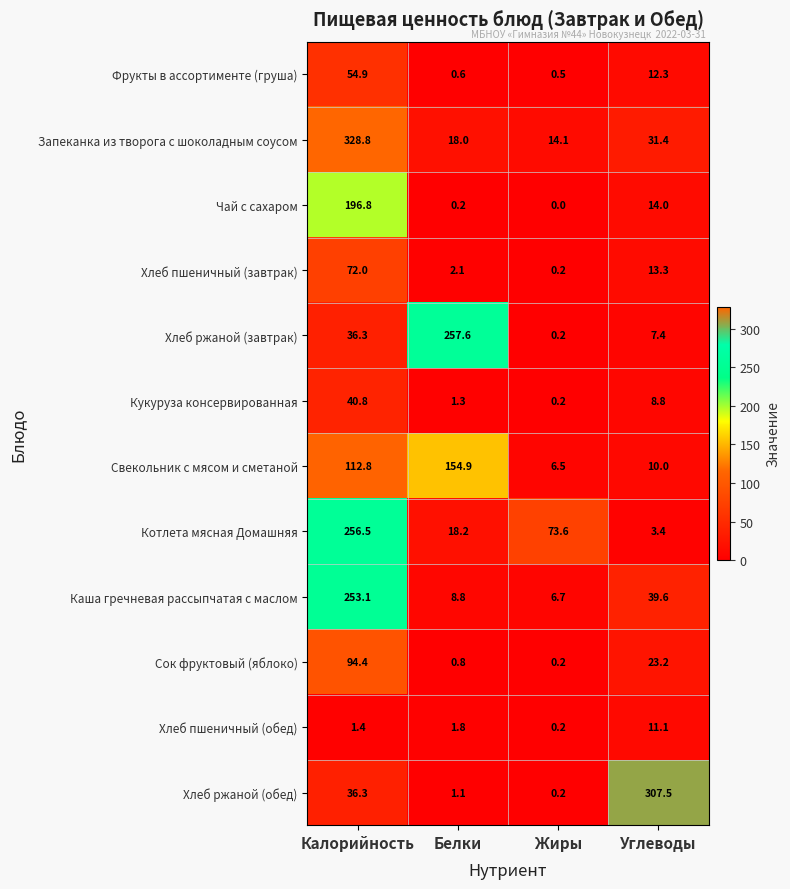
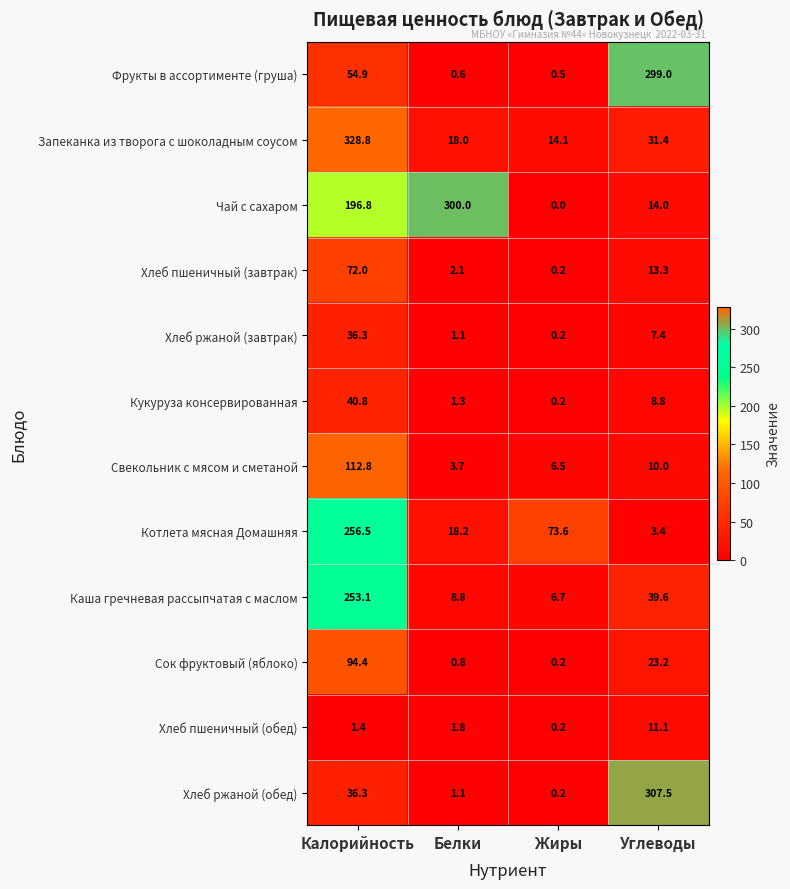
  {
    "Фрукты в ассортименте (груша)": {
      "Калорийность": 54.9,
      "Белки": 0.6,
      "Жиры": 0.5,
-     "Углеводы": 12.3
+     "Углеводы": 299.0
    },
    "Запеканка из творога с шоколадным соусом": {
      "Калорийность": 328.8,
      "Белки": 18.0,
      "Жиры": 14.1,
      "Углеводы": 31.4
    },
    "Чай с сахаром": {
      "Калорийность": 196.8,
-     "Белки": 0.2,
+     "Белки": 300.0,
      "Жиры": 0.0,
      "Углеводы": 14.0
    },
    "Хлеб пшеничный (завтрак)": {
      "Калорийность": 72.0,
      "Белки": 2.1,
      "Жиры": 0.2,
      "Углеводы": 13.3
    },
    "Хлеб ржаной (завтрак)": {
      "Калорийность": 36.3,
-     "Белки": 257.6,
+     "Белки": 1.1,
      "Жиры": 0.2,
      "Углеводы": 7.4
    },
    "Кукуруза консервированная": {
      "Калорийность": 40.8,
      "Белки": 1.3,
      "Жиры": 0.2,
      "Углеводы": 8.8
    },
    "Свекольник с мясом и сметаной": {
      "Калорийность": 112.8,
-     "Белки": 154.9,
+     "Белки": 3.7,
      "Жиры": 6.5,
      "Углеводы": 10.0
    },
    "Котлета мясная Домашняя": {
      "Калорийность": 256.5,
      "Белки": 18.2,
      "Жиры": 73.6,
      "Углеводы": 3.4
    },
    "Каша гречневая рассыпчатая с маслом": {
      "Калорийность": 253.1,
      "Белки": 8.8,
      "Жиры": 6.7,
      "Углеводы": 39.6
    },
    "Сок фруктовый (яблоко)": {
      "Калорийность": 94.4,
      "Белки": 0.8,
      "Жиры": 0.2,
      "Углеводы": 23.2
    },
    "Хлеб пшеничный (обед)": {
      "Калорийность": 1.4,
      "Белки": 1.8,
      "Жиры": 0.2,
      "Углеводы": 11.1
    },
    "Хлеб ржаной (обед)": {
      "Калорийность": 36.3,
      "Белки": 1.1,
      "Жиры": 0.2,
      "Углеводы": 307.5
    }
  }
